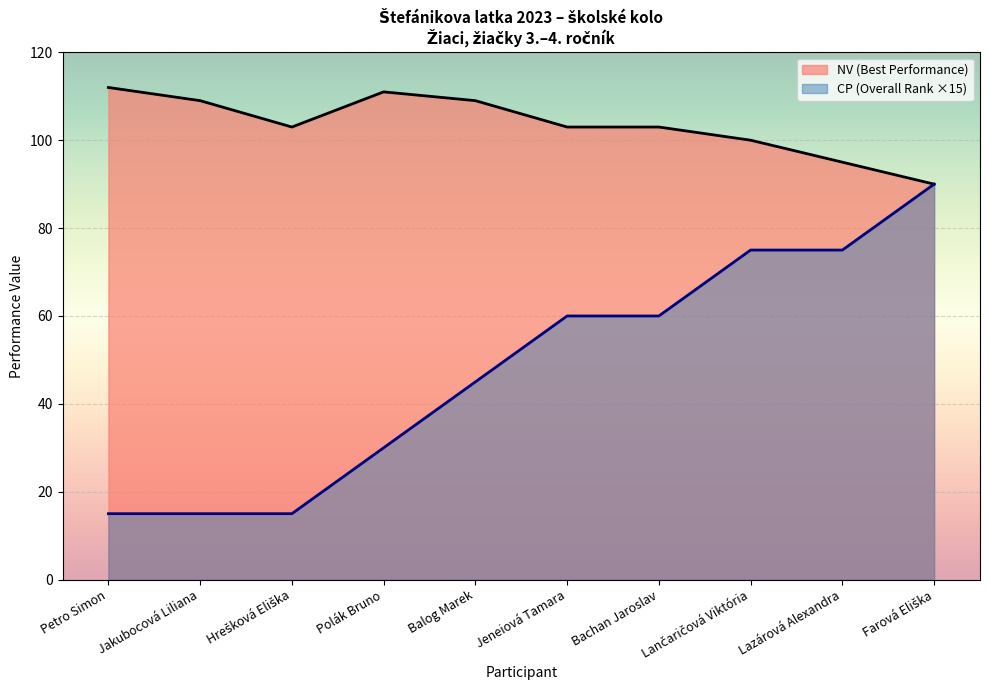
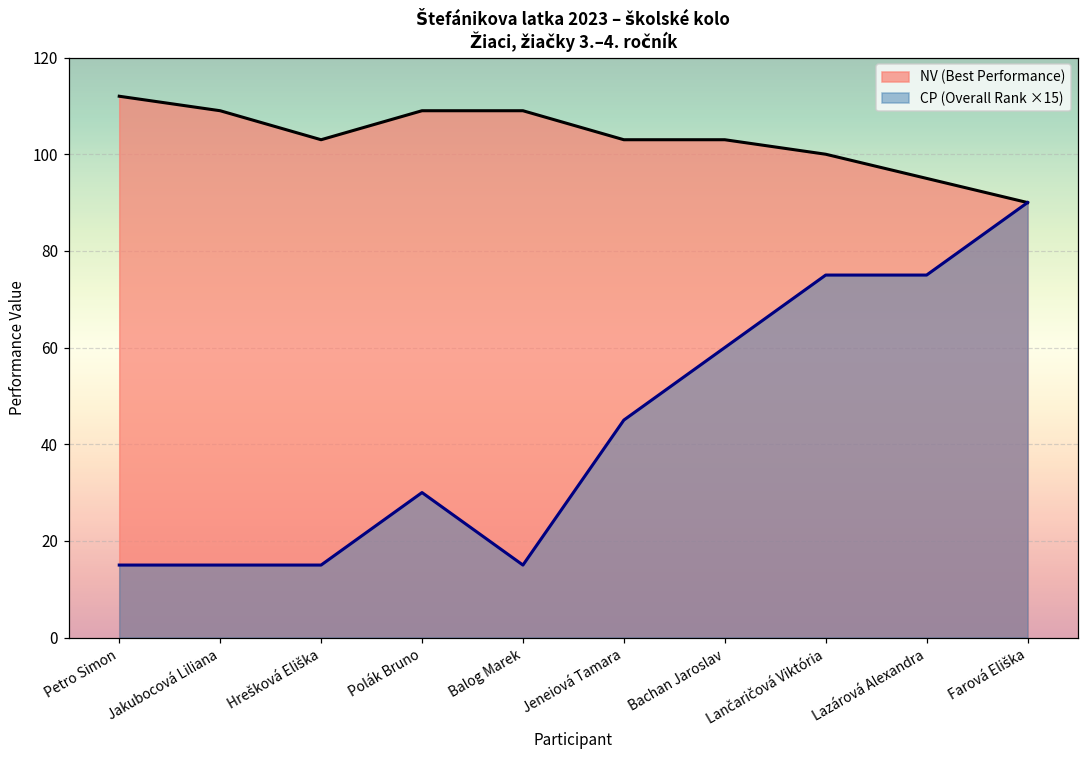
  {
    "NV (Best Performance)": {
      "Petro Simon": 112,
      "Jakubocová Liliana": 109,
      "Hrešková Eliška": 103,
-     "Polák Bruno": 111,
+     "Polák Bruno": 109,
      "Balog Marek": 109,
      "Jeneiová Tamara": 103,
      "Bachan Jaroslav": 103,
      "Lančaričová Viktória": 100,
      "Lazárová Alexandra": 95
    },
    "CP (Overall Rank ×15)": {
      "Petro Simon": 15,
      "Jakubocová Liliana": 15,
      "Hrešková Eliška": 15,
      "Polák Bruno": 30,
-     "Balog Marek": 45,
-     "Jeneiová Tamara": 60,
+     "Balog Marek": 15,
+     "Jeneiová Tamara": 45,
      "Bachan Jaroslav": 60,
      "Lančaričová Viktória": 75,
      "Lazárová Alexandra": 75
    }
  }
